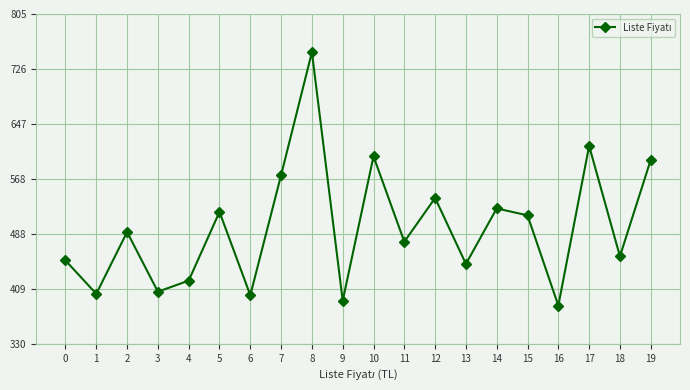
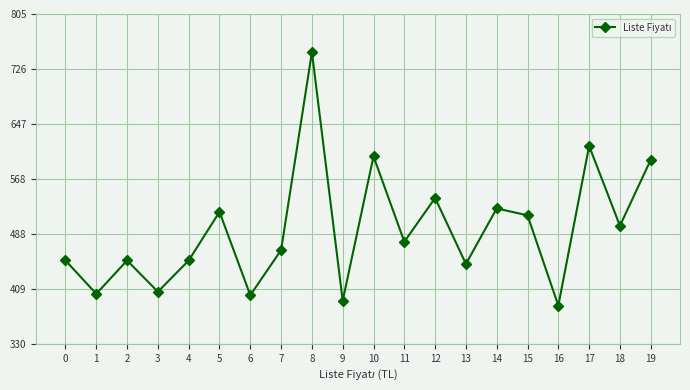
  {
    "0": 450,
    "1": 400,
-   "2": 490,
+   "2": 450,
    "3": 410,
-   "4": 420,
+   "4": 450,
    "5": 520,
    "6": 400,
-   "7": 570,
+   "7": 470,
    "8": 750,
    "9": 390,
    "10": 600,
    "11": 480,
    "12": 540,
    "13": 450,
    "14": 530,
    "15": 520,
    "16": 390,
    "17": 620,
-   "18": 460,
+   "18": 500,
    "19": 600
  }
